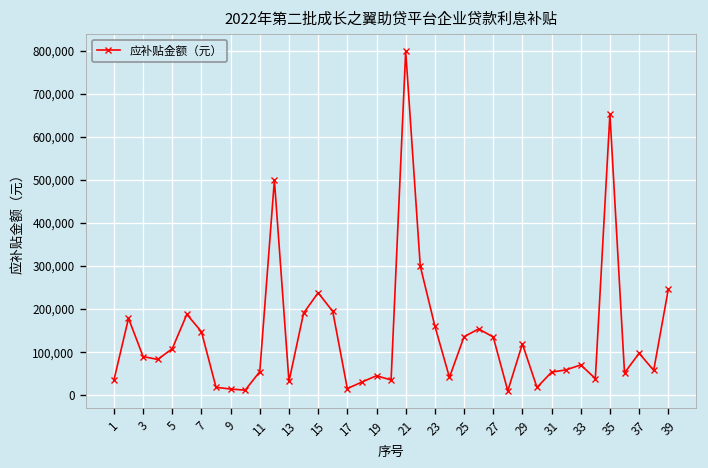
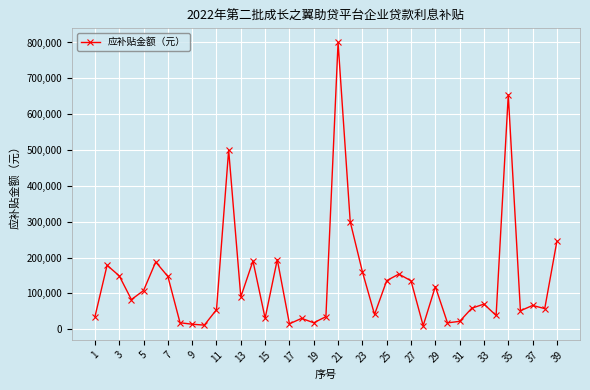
  {
    "1": "30,000",
-   "3": "90,000",
+   "3": "150,000",
    "5": "110,000",
    "7": "150,000",
    "9": "10,000",
    "11": "50,000",
-   "13": "30,000",
-   "15": "240,000",
+   "13": "90,000",
+   "15": "30,000",
    "17": "20,000",
-   "19": "50,000",
+   "19": "20,000",
    "21": "800,000",
    "23": "160,000",
    "25": "140,000",
    "27": "140,000",
    "29": "120,000",
-   "31": "50,000",
+   "31": "20,000",
    "33": "70,000",
    "35": "650,000",
-   "37": "100,000",
+   "37": "70,000",
    "39": "250,000"
  }
